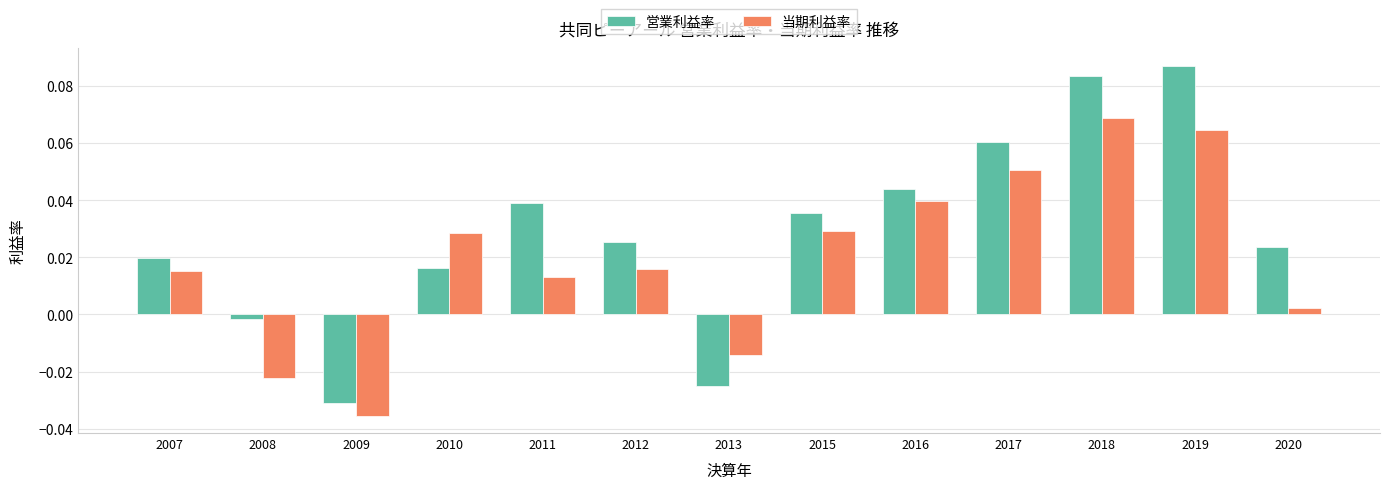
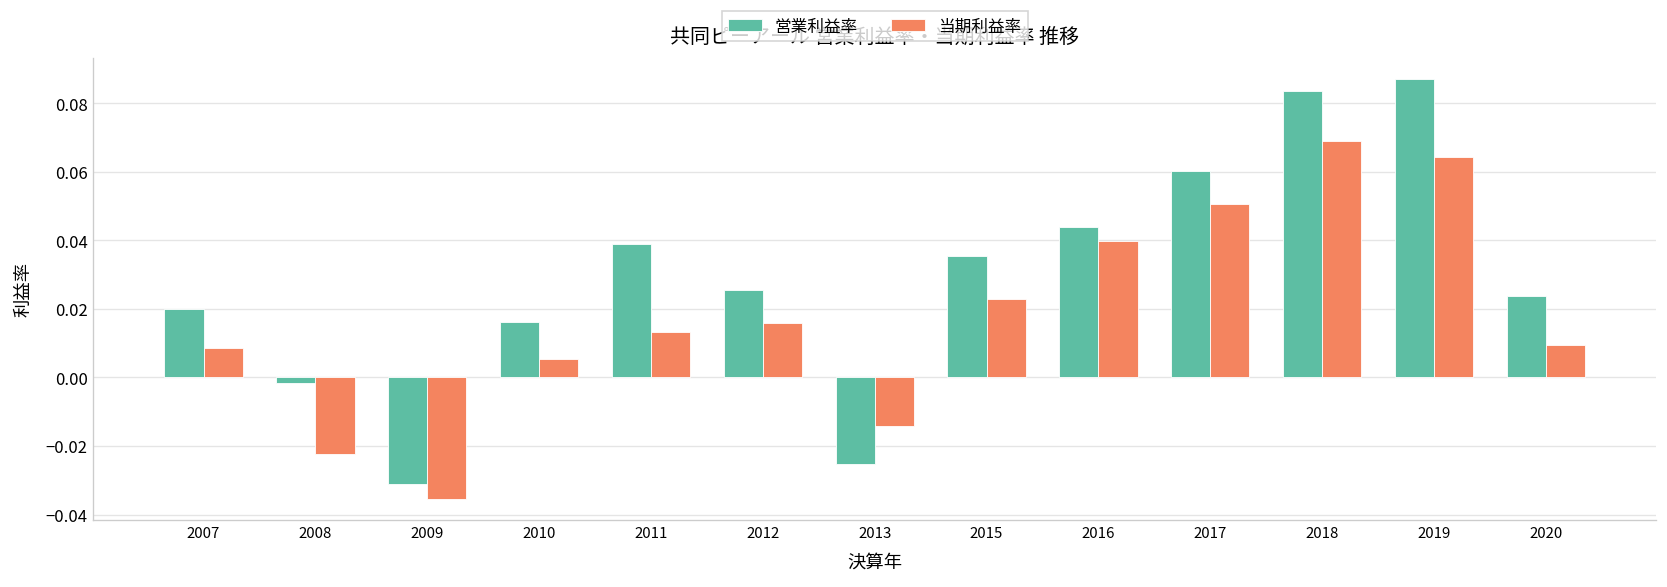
  {
    "営業利益率": {
      "2007": 0.020,
      "2008": -0.002,
      "2009": -0.031,
      "2010": 0.016,
      "2011": 0.039,
      "2012": 0.025,
      "2013": -0.025,
      "2015": 0.035,
      "2016": 0.044,
      "2017": 0.060,
      "2018": 0.084,
      "2019": 0.087,
      "2020": 0.024
    },
    "当期利益率": {
-     "2007": 0.015,
+     "2007": 0.009,
      "2008": -0.022,
      "2009": -0.035,
-     "2010": 0.029,
+     "2010": 0.005,
      "2011": 0.013,
      "2012": 0.016,
      "2013": -0.014,
-     "2015": 0.029,
+     "2015": 0.023,
      "2016": 0.040,
      "2017": 0.050,
      "2018": 0.069,
      "2019": 0.064,
-     "2020": 0.002
+     "2020": 0.009
    }
  }
